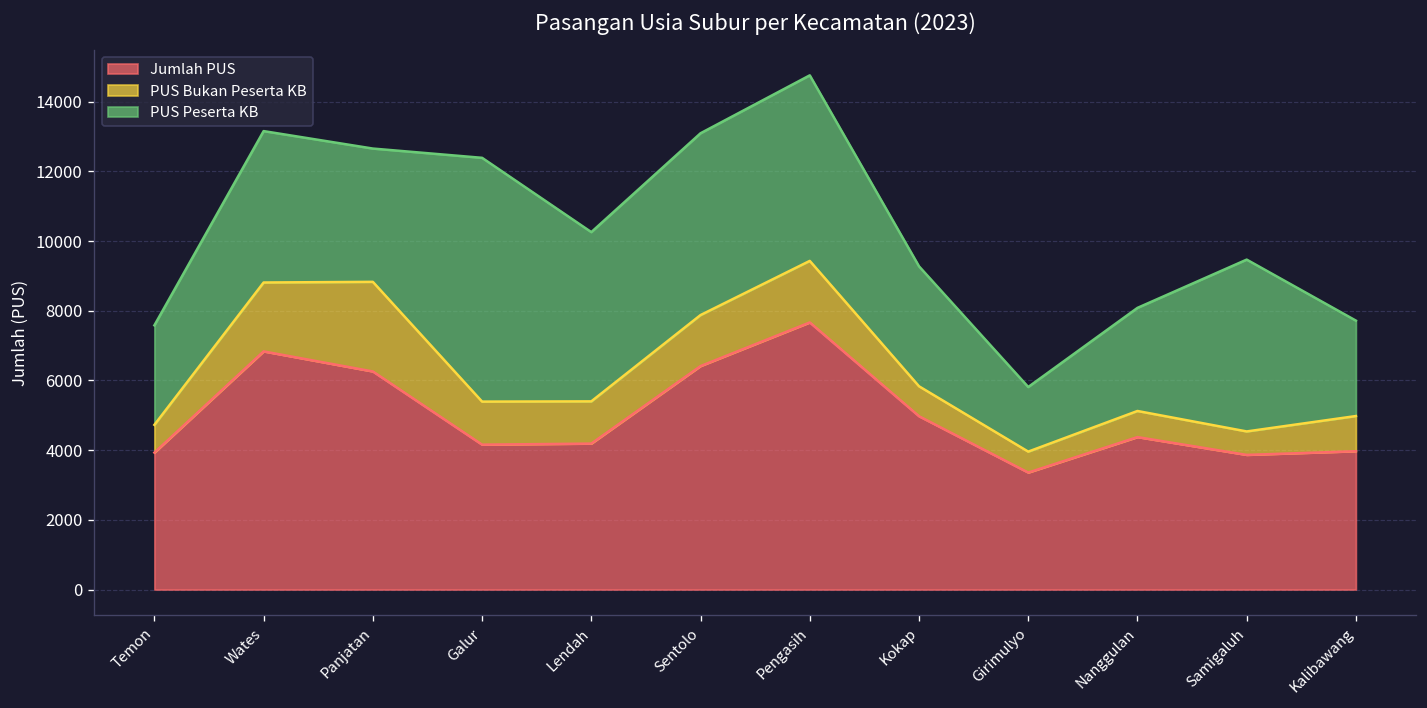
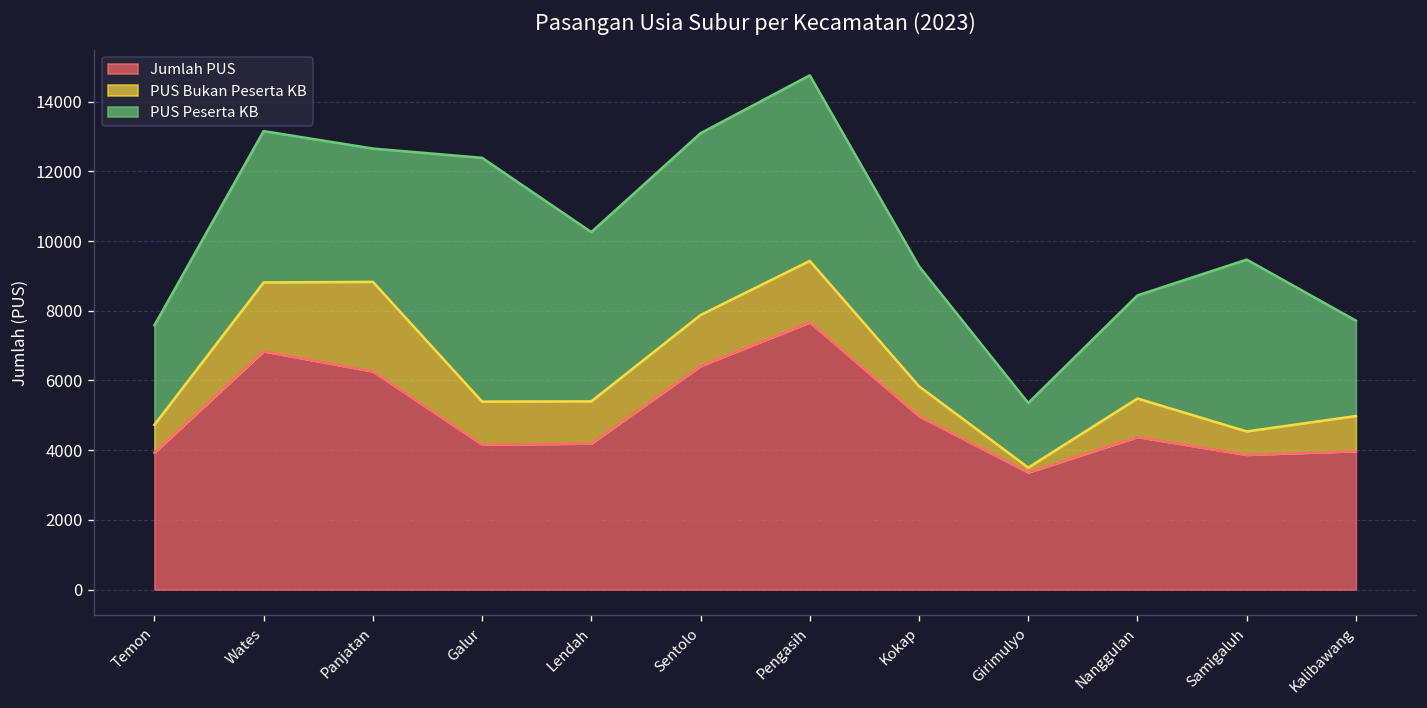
  {
    "Jumlah PUS": {
      "Temon": 3900,
      "Wates": 6800,
      "Panjatan": 6300,
      "Galur": 4200,
      "Lendah": 4200,
      "Sentolo": 6400,
      "Pengasih": 7700,
      "Kokap": 5000,
      "Girimulyo": 3400,
      "Nanggulan": 4400,
      "Samigaluh": 3900,
      "Kalibawang": 4000
    },
    "PUS Bukan Peserta KB": {
      "Temon": 800,
      "Wates": 2000,
      "Panjatan": 2600,
      "Galur": 1200,
      "Lendah": 1200,
      "Sentolo": 1500,
      "Pengasih": 1800,
      "Kokap": 900,
-     "Girimulyo": 600,
-     "Nanggulan": 700,
+     "Girimulyo": 100,
+     "Nanggulan": 1100,
      "Samigaluh": 700,
      "Kalibawang": 1000
    },
    "PUS Peserta KB": {
      "Temon": 2900,
      "Wates": 4300,
      "Panjatan": 3800,
      "Galur": 7000,
      "Lendah": 4900,
      "Sentolo": 5200,
      "Pengasih": 5300,
      "Kokap": 3400,
      "Girimulyo": 1900,
      "Nanggulan": 3000,
      "Samigaluh": 4900,
      "Kalibawang": 2700
    }
  }
